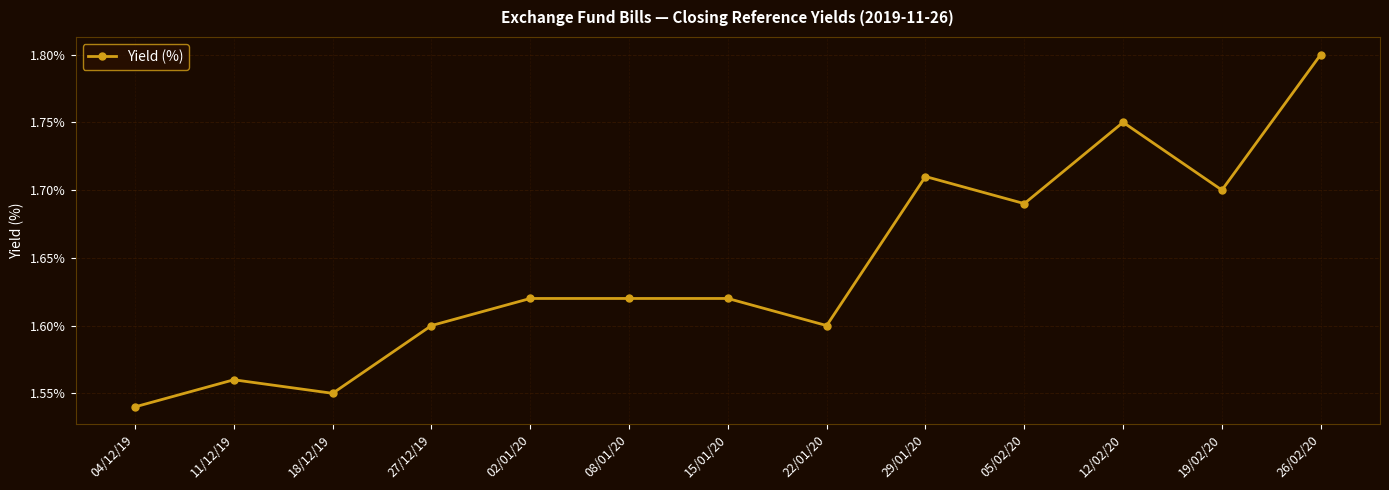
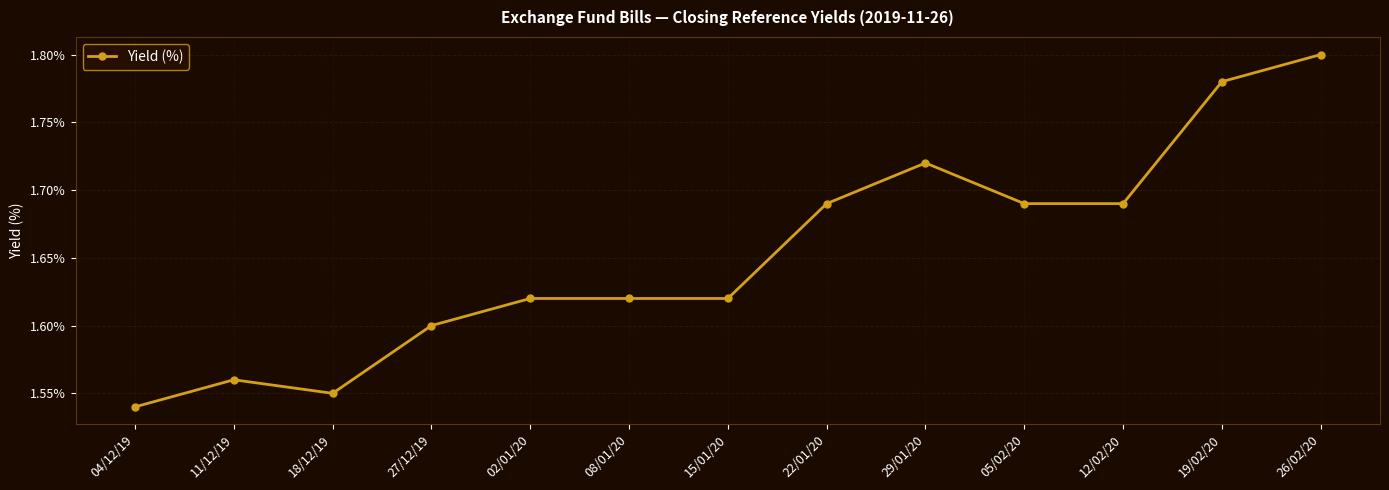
  {
    "04/12/19": "1.54%",
    "11/12/19": "1.56%",
    "18/12/19": "1.55%",
    "27/12/19": "1.60%",
    "02/01/20": "1.62%",
    "08/01/20": "1.62%",
    "15/01/20": "1.62%",
-   "22/01/20": "1.60%",
-   "29/01/20": "1.71%",
+   "22/01/20": "1.69%",
+   "29/01/20": "1.72%",
    "05/02/20": "1.69%",
-   "12/02/20": "1.75%",
-   "19/02/20": "1.70%",
+   "12/02/20": "1.69%",
+   "19/02/20": "1.78%",
    "26/02/20": "1.80%"
  }
